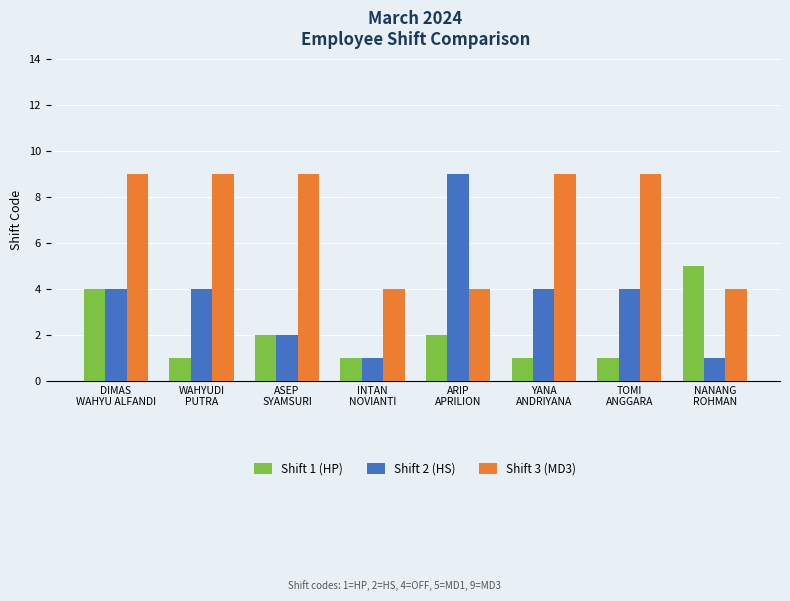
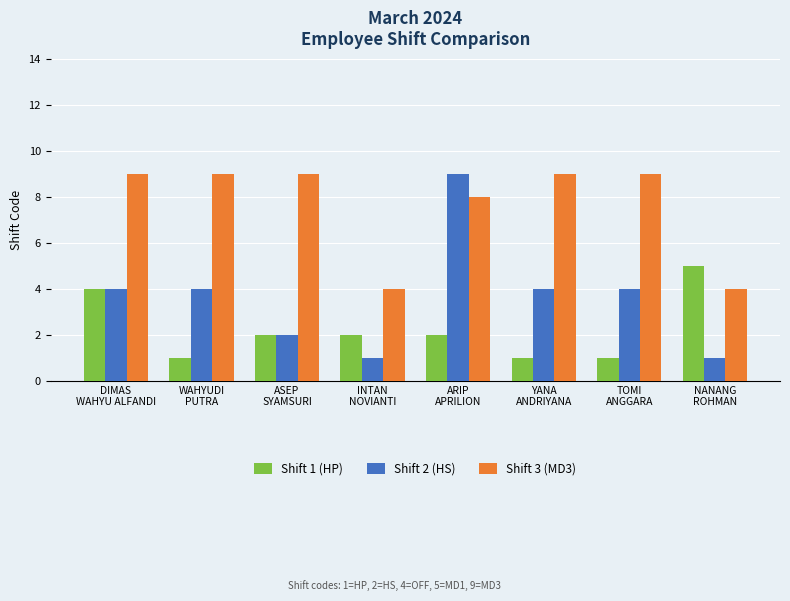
  {
    "Shift 1 (HP)": {
      "DIMAS WAHYU ALFANDI": 4,
      "WAHYUDI PUTRA": 1,
      "ASEP SYAMSURI": 2,
-     "INTAN NOVIANTI": 1,
+     "INTAN NOVIANTI": 2,
      "ARIP APRILION": 2,
      "YANA ANDRIYANA": 1,
      "TOMI ANGGARA": 1,
      "NANANG ROHMAN": 5
    },
    "Shift 2 (HS)": {
      "DIMAS WAHYU ALFANDI": 4,
      "WAHYUDI PUTRA": 4,
      "ASEP SYAMSURI": 2,
      "INTAN NOVIANTI": 1,
      "ARIP APRILION": 9,
      "YANA ANDRIYANA": 4,
      "TOMI ANGGARA": 4,
      "NANANG ROHMAN": 1
    },
    "Shift 3 (MD3)": {
      "DIMAS WAHYU ALFANDI": 9,
      "WAHYUDI PUTRA": 9,
      "ASEP SYAMSURI": 9,
      "INTAN NOVIANTI": 4,
-     "ARIP APRILION": 4,
+     "ARIP APRILION": 8,
      "YANA ANDRIYANA": 9,
      "TOMI ANGGARA": 9,
      "NANANG ROHMAN": 4
    }
  }
